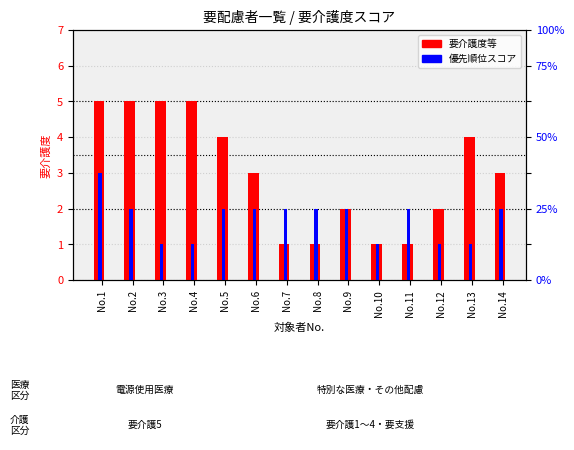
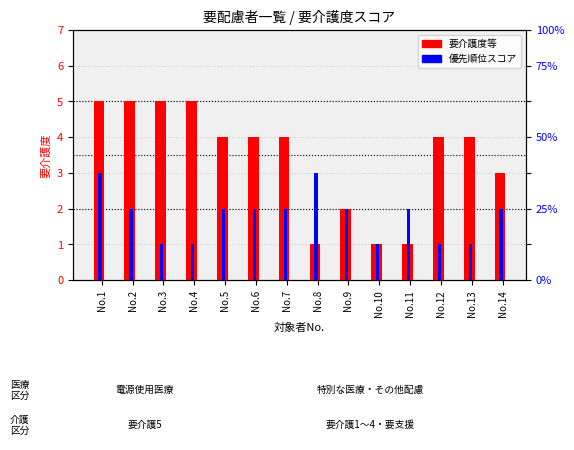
  {
    "要介護度等": {
      "No.1": 5,
      "No.2": 5,
      "No.3": 5,
      "No.4": 5,
      "No.5": 4,
-     "No.6": 3,
-     "No.7": 1,
+     "No.6": 4,
+     "No.7": 4,
      "No.8": 1,
      "No.9": 2,
      "No.10": 1,
      "No.11": 1,
-     "No.12": 2,
+     "No.12": 4,
      "No.13": 4,
      "No.14": 3
    },
    "優先順位スコア": {
-     "No.8": 2,
+     "No.8": 3,
      "No.9": 2,
      "No.10": 1,
      "No.11": 2
    }
  }
